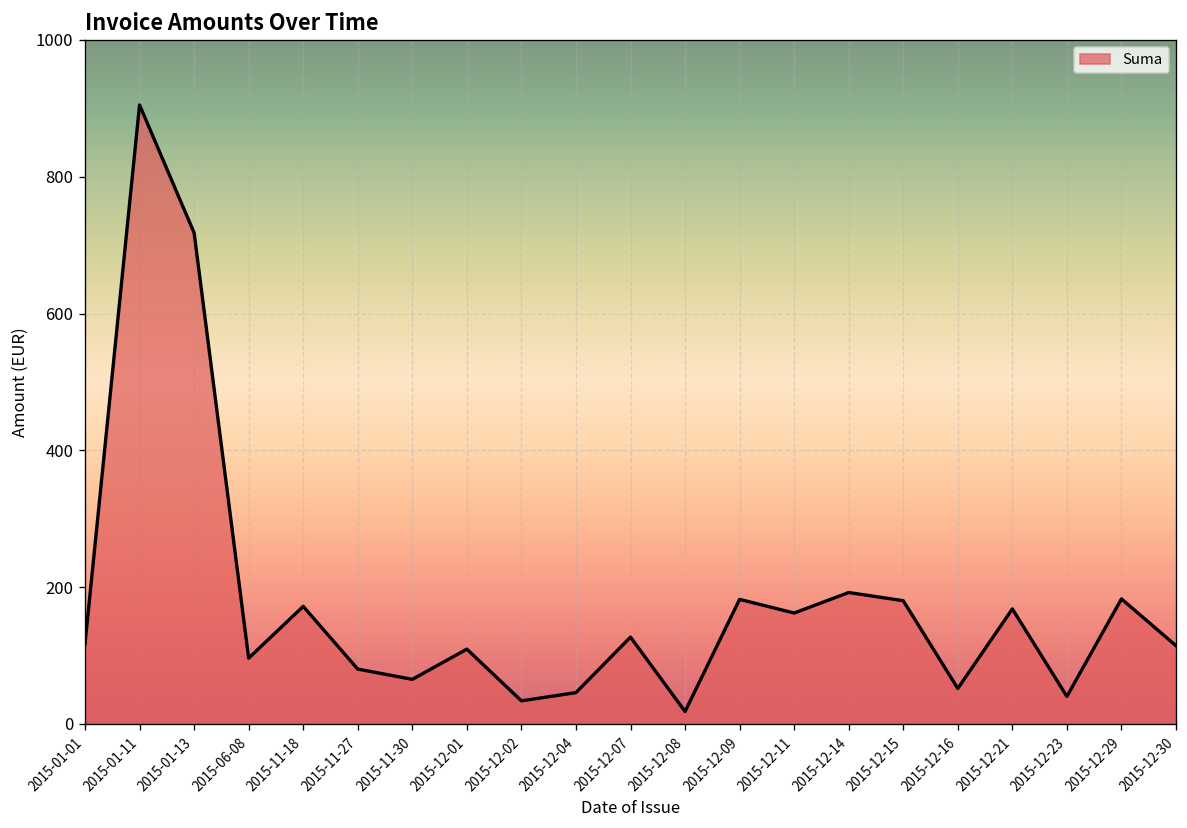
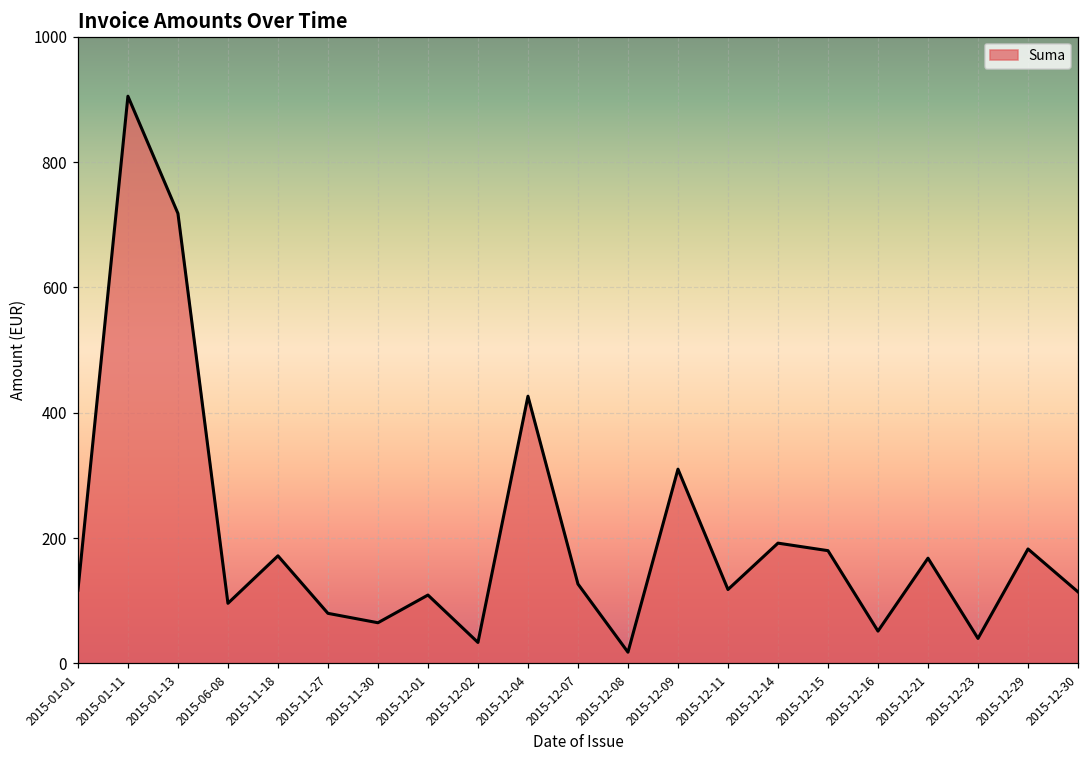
  {
    "2015-01-01": 120,
    "2015-01-11": 910,
    "2015-01-13": 720,
    "2015-06-08": 100,
    "2015-11-18": 170,
    "2015-11-27": 80,
    "2015-11-30": 70,
    "2015-12-01": 110,
    "2015-12-02": 30,
-   "2015-12-04": 50,
+   "2015-12-04": 430,
    "2015-12-07": 130,
    "2015-12-08": 20,
-   "2015-12-09": 180,
-   "2015-12-11": 160,
+   "2015-12-09": 310,
+   "2015-12-11": 120,
    "2015-12-14": 190,
    "2015-12-15": 180,
    "2015-12-16": 50,
    "2015-12-21": 170,
    "2015-12-23": 40,
    "2015-12-29": 180,
    "2015-12-30": 110
  }
